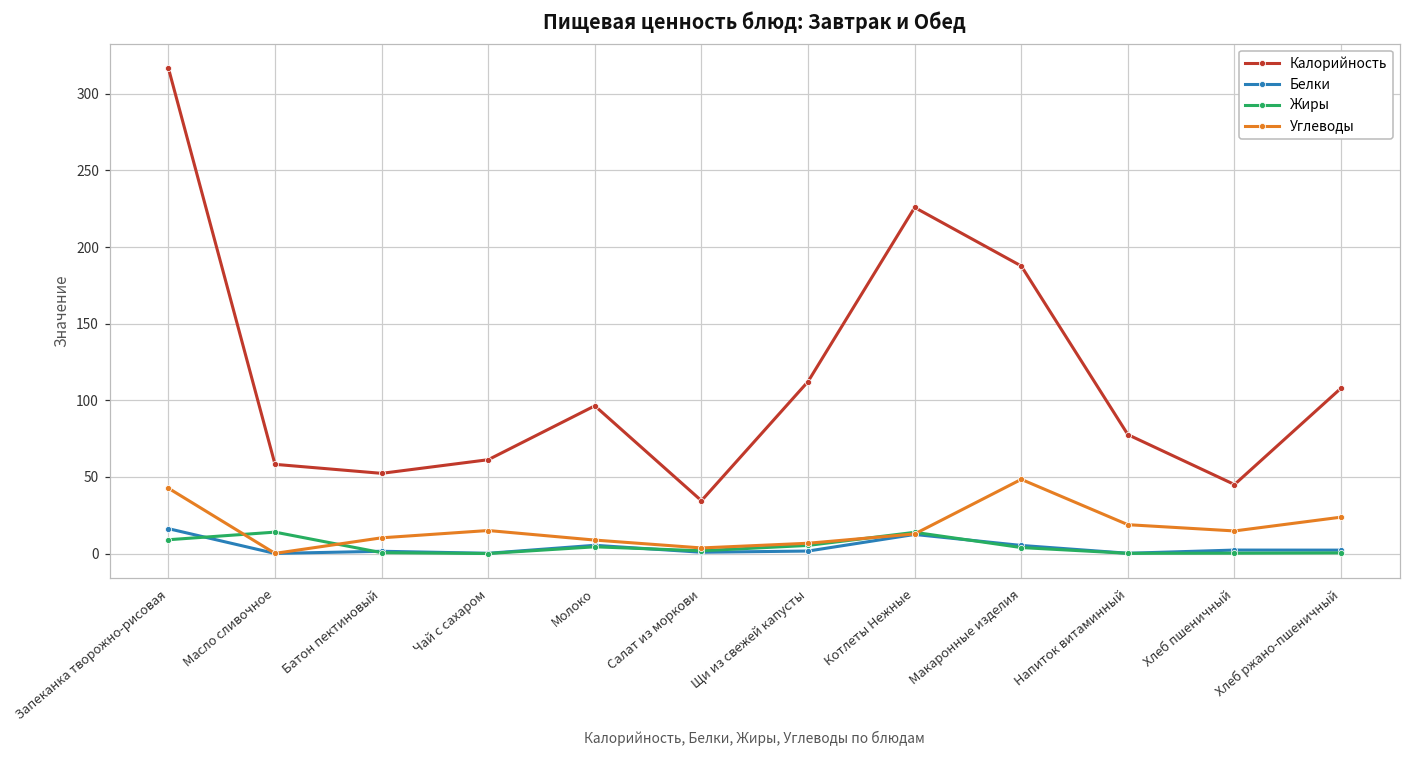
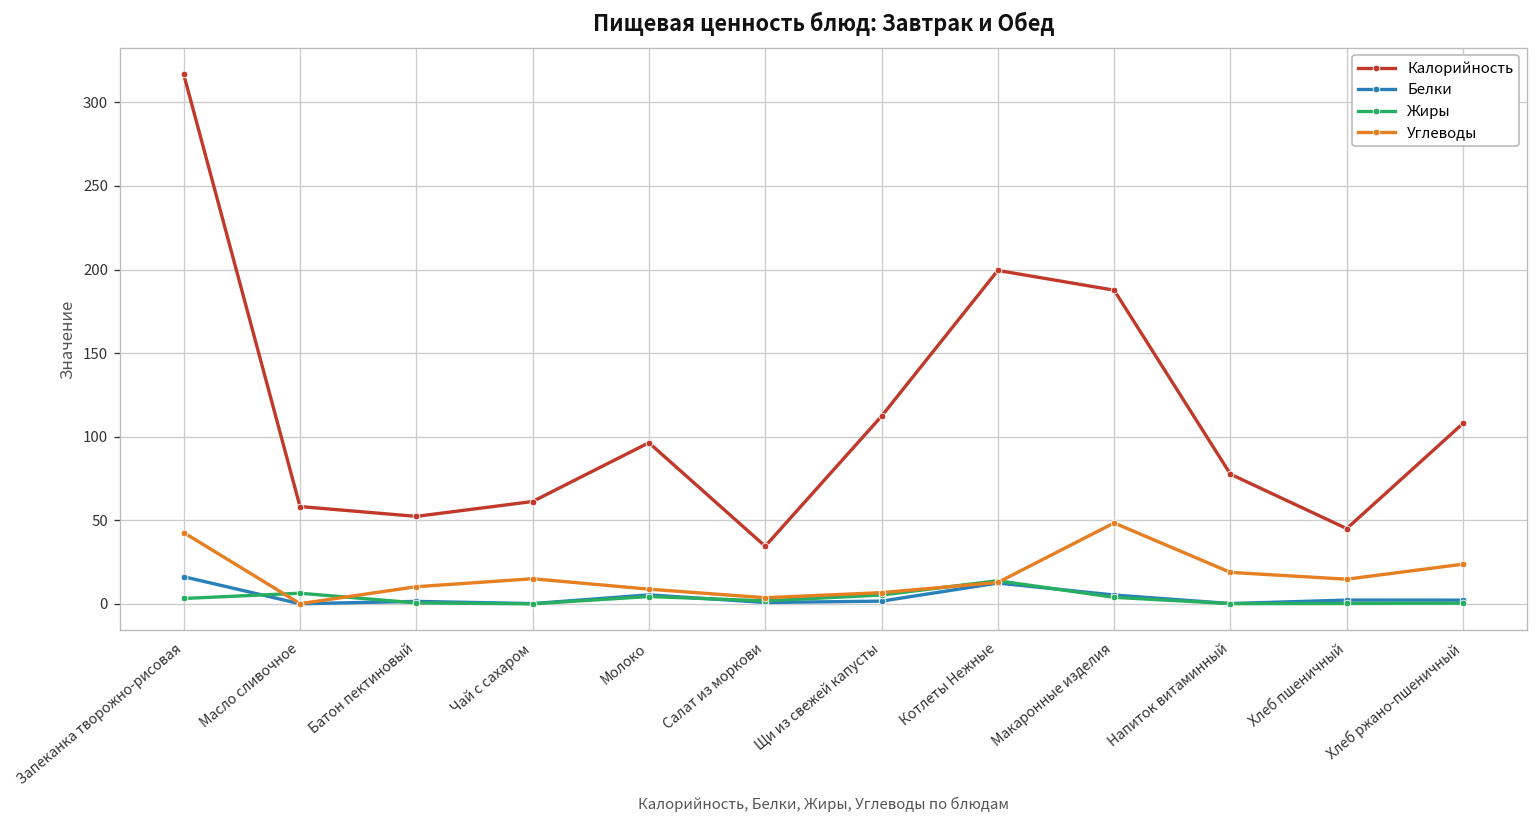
  {
    "Калорийность": {
      "Запеканка творожно-рисовая": 317,
      "Масло сливочное": 58,
      "Батон пектиновый": 52,
      "Чай с сахаром": 61,
      "Молоко": 96,
      "Салат из моркови": 34,
      "Щи из свежей капусты": 112,
-     "Котлеты Нежные": 226,
+     "Котлеты Нежные": 199,
      "Макаронные изделия": 188,
      "Напиток витаминный": 78,
      "Хлеб пшеничный": 45,
      "Хлеб ржано-пшеничный": 108
    },
    "Белки": {
      "Запеканка творожно-рисовая": 16,
      "Щи из свежей капусты": 2,
      "Хлеб пшеничный": 2
    },
    "Жиры": {
-     "Запеканка творожно-рисовая": 9,
-     "Масло сливочное": 14,
+     "Запеканка творожно-рисовая": 3,
+     "Масло сливочное": 6,
      "Хлеб пшеничный": 0
    },
    "Углеводы": {
      "Запеканка творожно-рисовая": 43,
      "Батон пектиновый": 10,
      "Чай с сахаром": 15,
      "Молоко": 9,
      "Салат из моркови": 4,
      "Макаронные изделия": 48,
      "Напиток витаминный": 19,
      "Хлеб пшеничный": 15,
      "Хлеб ржано-пшеничный": 24
    }
  }
